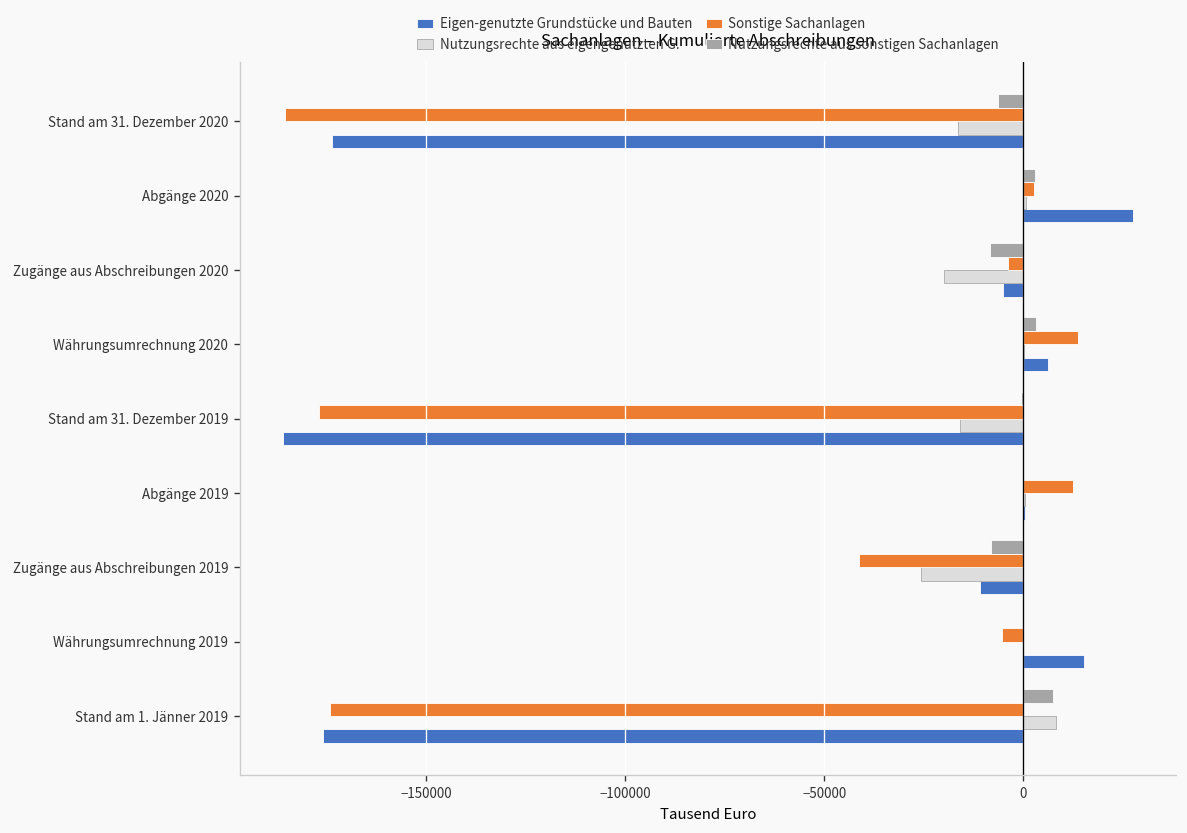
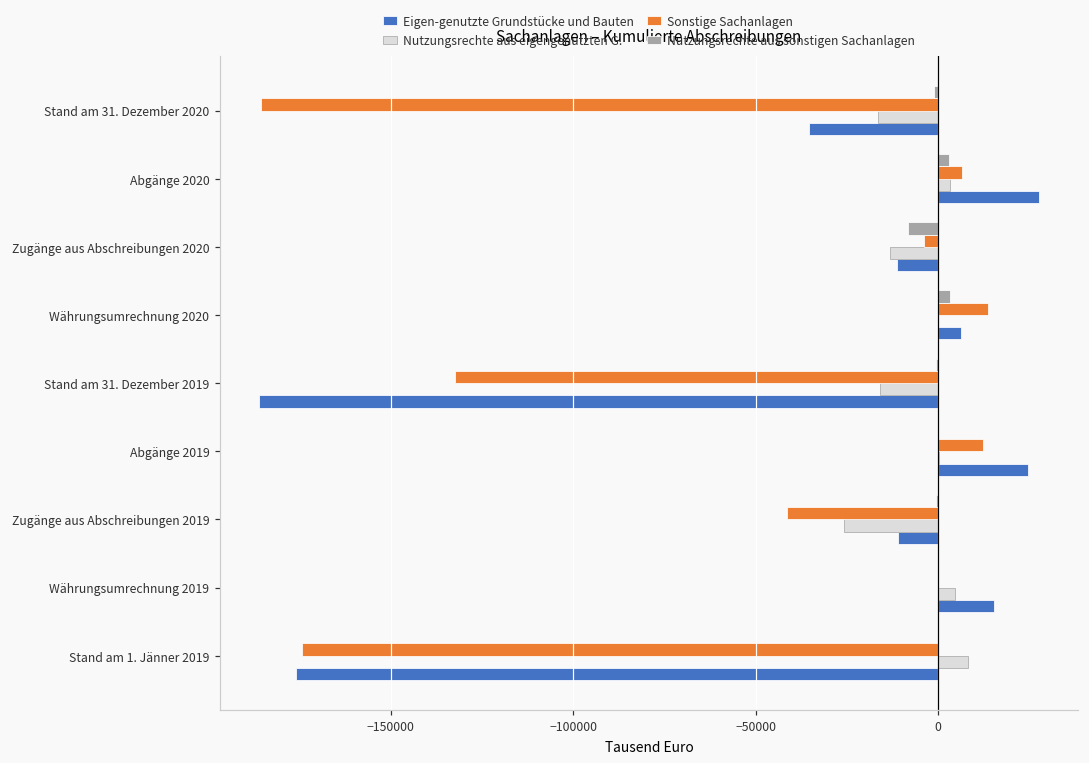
  {
    "Eigen­genutzte Grundstücke und Bauten": {
-     "Stand am 31. Dezember 2020": -174000,
+     "Stand am 31. Dezember 2020": -35000,
      "Abgänge 2020": 28000,
-     "Zugänge aus Abschreibungen 2020": -5000,
+     "Zugänge aus Abschreibungen 2020": -11000,
      "Währungsumrechnung 2020": 6000,
      "Stand am 31. Dezember 2019": -186000,
-     "Abgänge 2019": 0,
+     "Abgänge 2019": 25000,
      "Zugänge aus Abschreibungen 2019": -11000,
      "Währungsumrechnung 2019": 15000,
      "Stand am 1. Jänner 2019": -176000
    },
    "Nutzungsrechte aus eigengenutzten G.": {
      "Stand am 31. Dezember 2020": -16000,
-     "Abgänge 2020": 1000,
-     "Zugänge aus Abschreibungen 2020": -20000,
+     "Abgänge 2020": 3000,
+     "Zugänge aus Abschreibungen 2020": -13000,
      "Stand am 31. Dezember 2019": -16000,
      "Zugänge aus Abschreibungen 2019": -26000,
-     "Währungsumrechnung 2019": 0,
+     "Währungsumrechnung 2019": 5000,
      "Stand am 1. Jänner 2019": 8000
    },
    "Sonstige Sachanlagen": {
      "Stand am 31. Dezember 2020": -185000,
-     "Abgänge 2020": 3000,
+     "Abgänge 2020": 7000,
      "Zugänge aus Abschreibungen 2020": -4000,
      "Währungsumrechnung 2020": 14000,
-     "Stand am 31. Dezember 2019": -177000,
+     "Stand am 31. Dezember 2019": -132000,
      "Abgänge 2019": 12000,
      "Zugänge aus Abschreibungen 2019": -41000,
-     "Währungsumrechnung 2019": -5000,
+     "Währungsumrechnung 2019": 0,
      "Stand am 1. Jänner 2019": -174000
    },
    "Nutzungsrechte aus sonstigen Sachanlagen": {
-     "Stand am 31. Dezember 2020": -6000,
+     "Stand am 31. Dezember 2020": -1000,
      "Abgänge 2020": 3000,
      "Zugänge aus Abschreibungen 2020": -8000,
      "Währungsumrechnung 2020": 3000,
-     "Zugänge aus Abschreibungen 2019": -8000,
+     "Zugänge aus Abschreibungen 2019": -1000,
      "Währungsumrechnung 2019": 0,
-     "Stand am 1. Jänner 2019": 8000
+     "Stand am 1. Jänner 2019": 0
    }
  }
